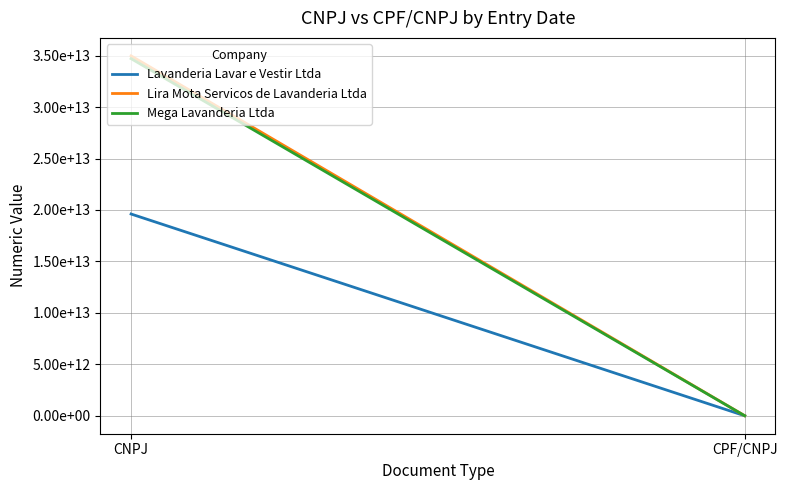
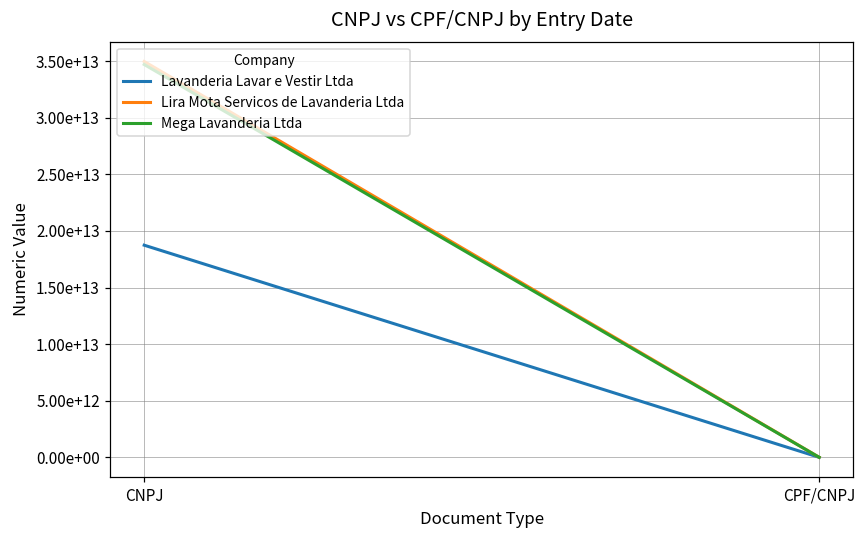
  {
    "Lavanderia Lavar e Vestir Ltda": {
-     "CNPJ": 19600000000000
+     "CNPJ": 18700000000000
    }
  }
